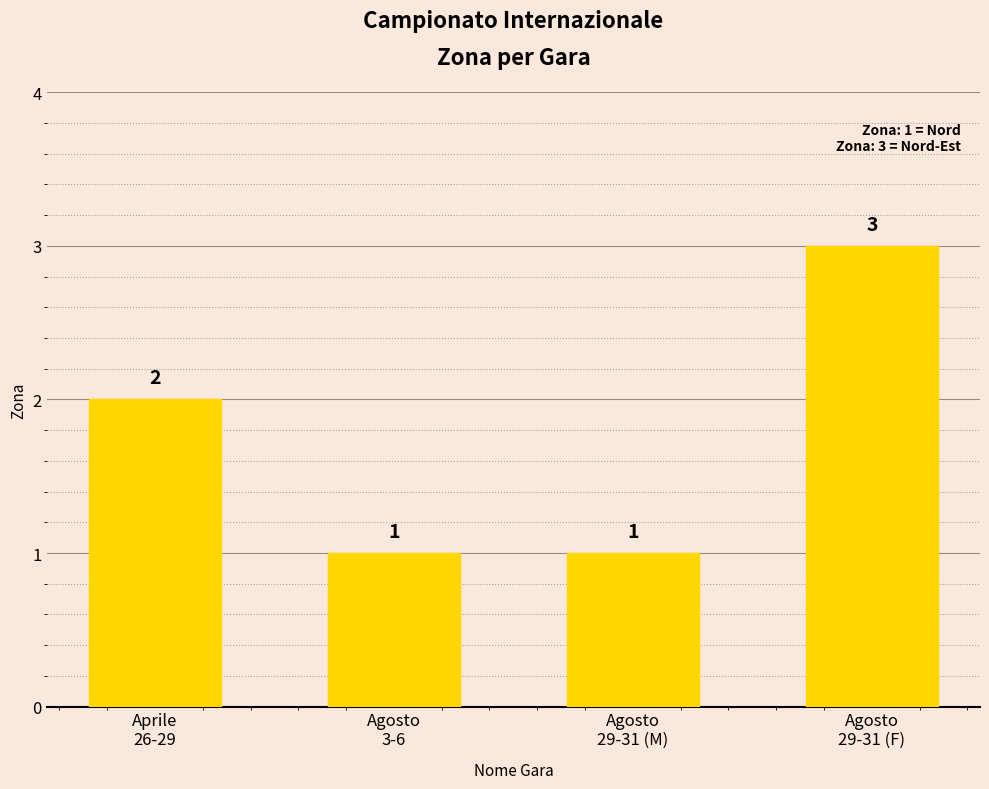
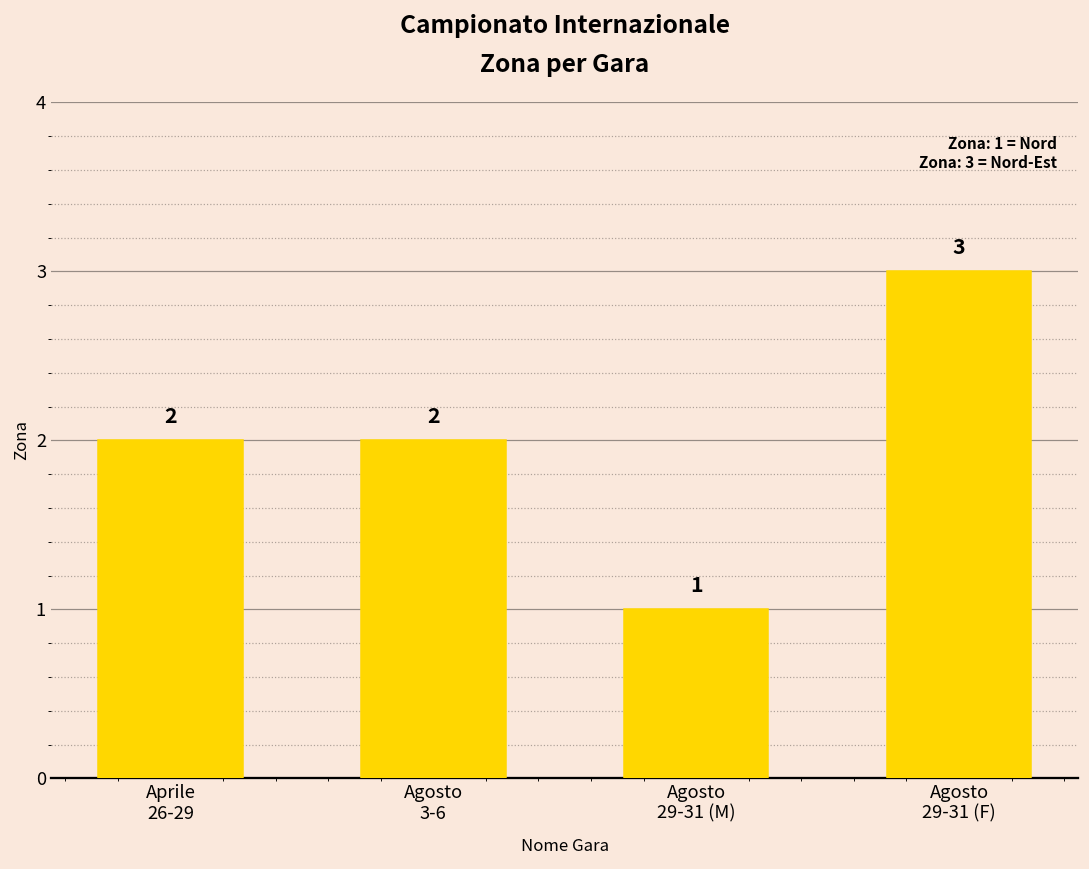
  {
    "Aprile 26-29": 2,
-   "Agosto 3-6": 1,
+   "Agosto 3-6": 2,
    "Agosto 29-31 (M)": 1,
    "Agosto 29-31 (F)": 3
  }
